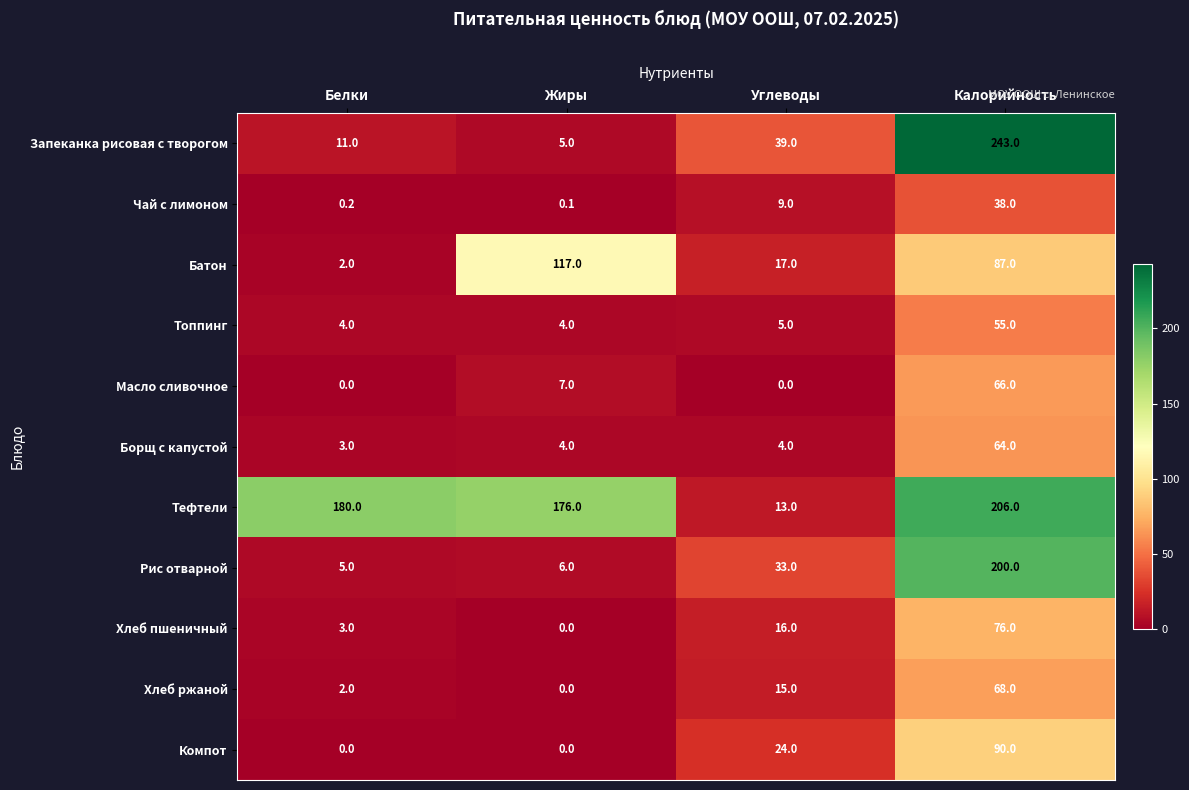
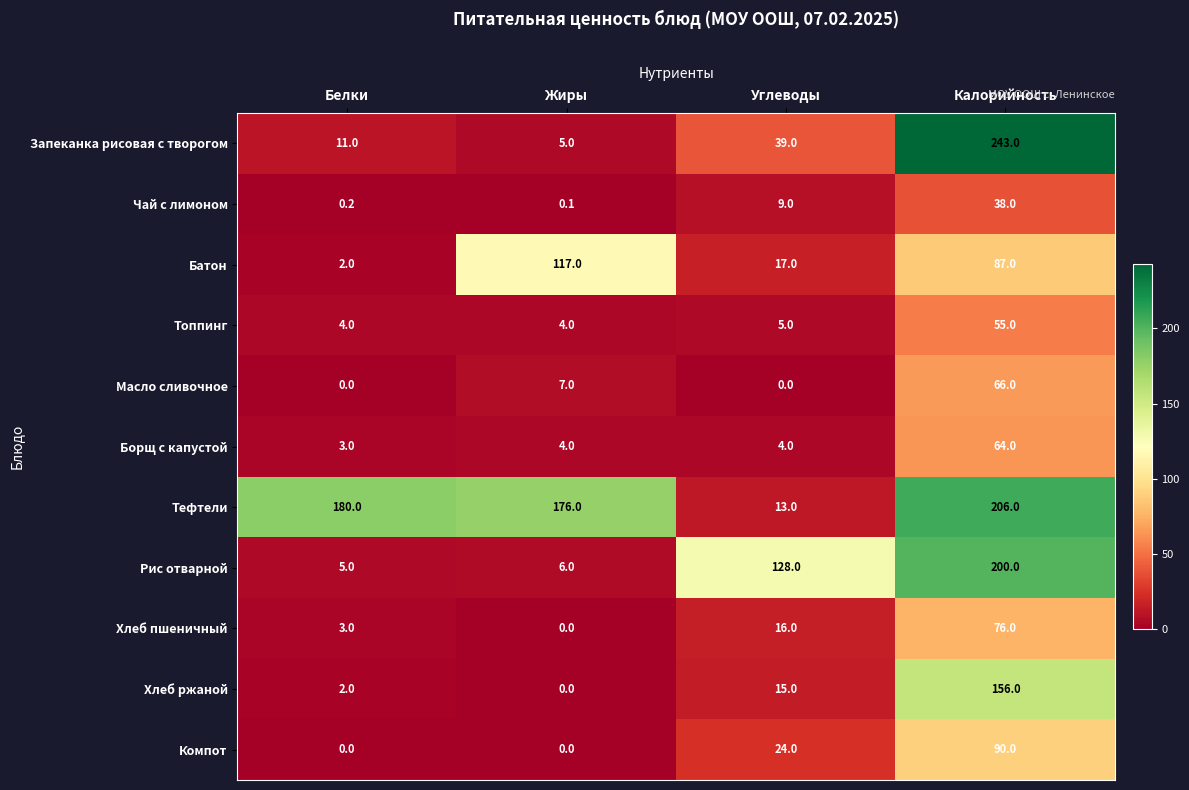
  {
    "Запеканка рисовая с творогом": {
      "Белки": 11.0,
      "Жиры": 5.0,
      "Углеводы": 39.0,
      "Калорийность": 243.0
    },
    "Чай с лимоном": {
      "Белки": 0.2,
      "Жиры": 0.1,
      "Углеводы": 9.0,
      "Калорийность": 38.0
    },
    "Батон": {
      "Белки": 2.0,
      "Жиры": 117.0,
      "Углеводы": 17.0,
      "Калорийность": 87.0
    },
    "Топпинг": {
      "Белки": 4.0,
      "Жиры": 4.0,
      "Углеводы": 5.0,
      "Калорийность": 55.0
    },
    "Масло сливочное": {
      "Белки": 0.0,
      "Жиры": 7.0,
      "Углеводы": 0.0,
      "Калорийность": 66.0
    },
    "Борщ с капустой": {
      "Белки": 3.0,
      "Жиры": 4.0,
      "Углеводы": 4.0,
      "Калорийность": 64.0
    },
    "Тефтели": {
      "Белки": 180.0,
      "Жиры": 176.0,
      "Углеводы": 13.0,
      "Калорийность": 206.0
    },
    "Рис отварной": {
      "Белки": 5.0,
      "Жиры": 6.0,
-     "Углеводы": 33.0,
+     "Углеводы": 128.0,
      "Калорийность": 200.0
    },
    "Хлеб пшеничный": {
      "Белки": 3.0,
      "Жиры": 0.0,
      "Углеводы": 16.0,
      "Калорийность": 76.0
    },
    "Хлеб ржаной": {
      "Белки": 2.0,
      "Жиры": 0.0,
      "Углеводы": 15.0,
-     "Калорийность": 68.0
+     "Калорийность": 156.0
    },
    "Компот": {
      "Белки": 0.0,
      "Жиры": 0.0,
      "Углеводы": 24.0,
      "Калорийность": 90.0
    }
  }
